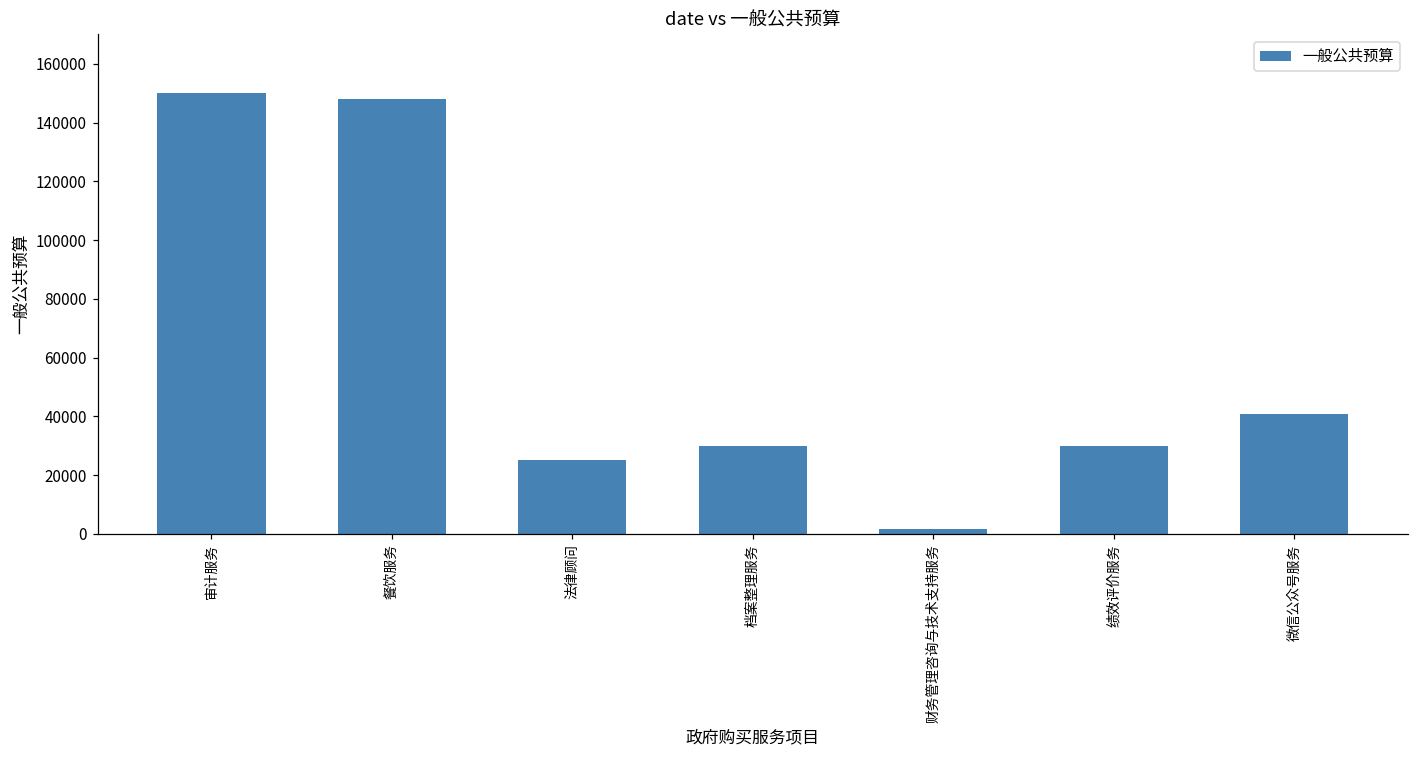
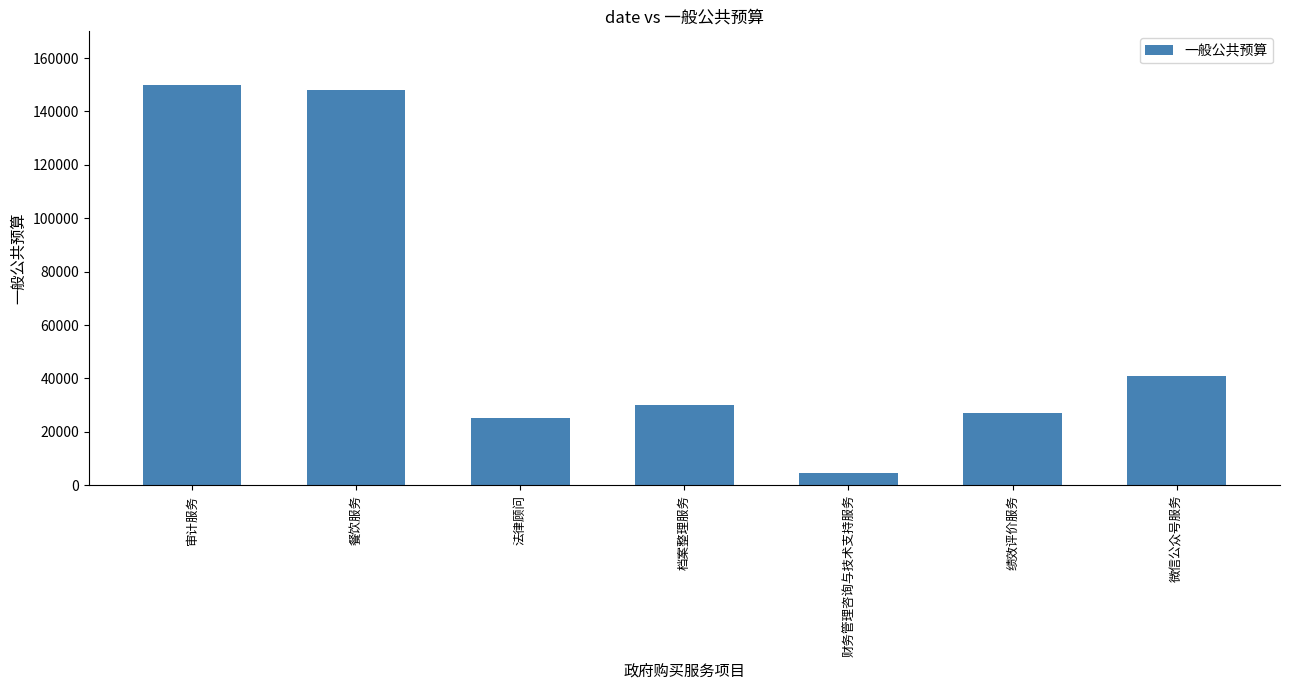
  {
    "审计服务": 150000,
    "餐饮服务": 148000,
    "法律顾问": 25000,
    "档案整理服务": 30000,
-   "财务管理咨询与技术支持服务": 2000,
-   "绩效评价服务": 30000,
+   "财务管理咨询与技术支持服务": 5000,
+   "绩效评价服务": 27000,
    "微信公众号服务": 41000
  }
